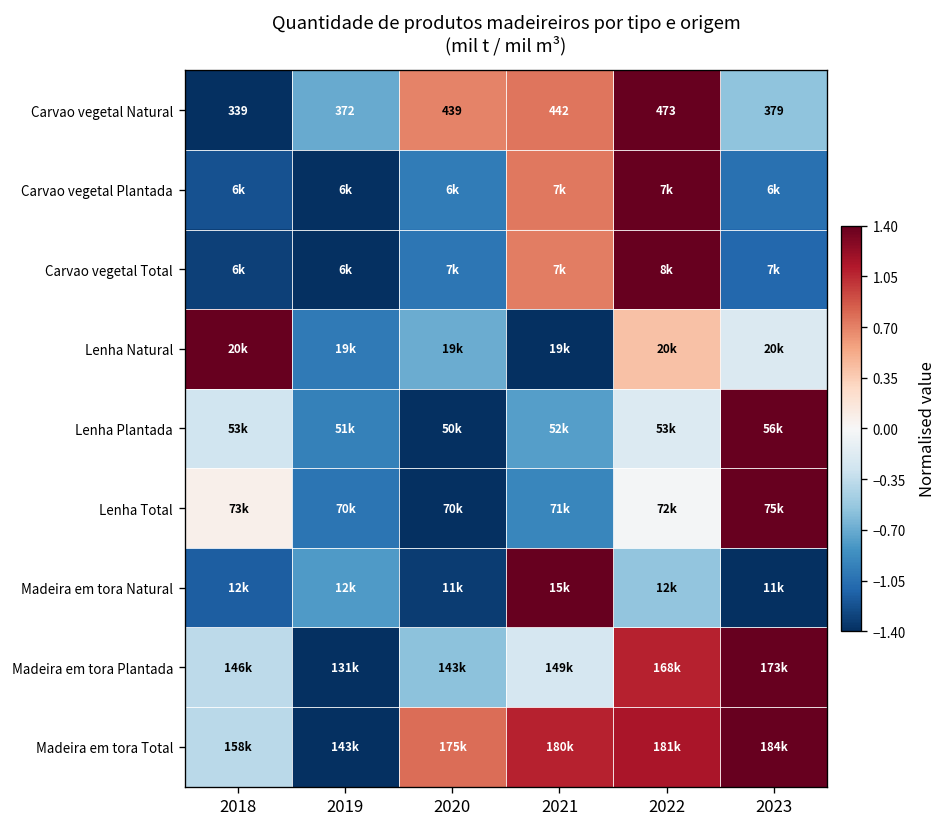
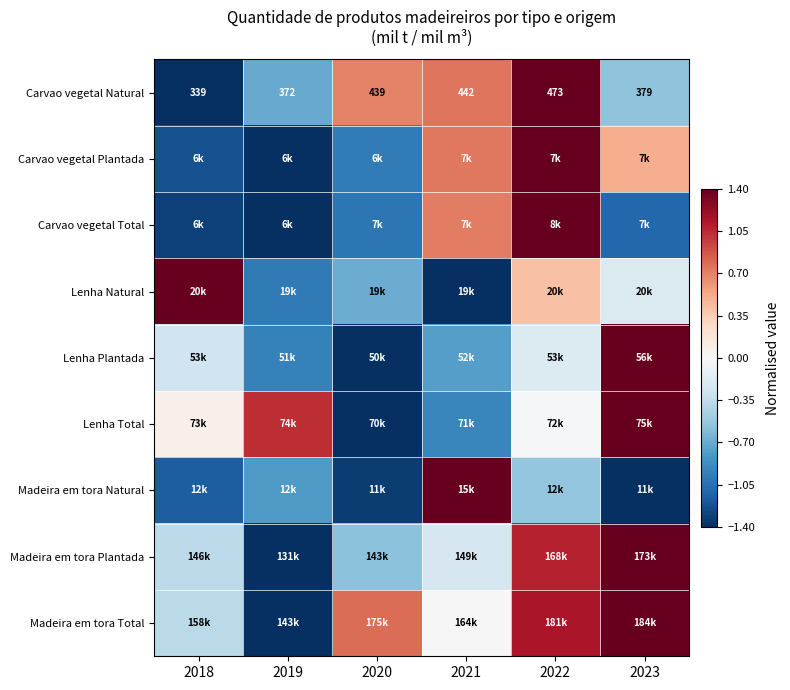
  {
    "Carvao vegetal Natural": {
      "2018": "339",
      "2019": "372",
      "2020": "439",
      "2021": "442",
      "2022": "473",
      "2023": "379"
    },
    "Carvao vegetal Plantada": {
      "2018": "6k",
      "2019": "6k",
      "2020": "6k",
      "2021": "7k",
      "2022": "7k",
-     "2023": "6k"
+     "2023": "7k"
    },
    "Carvao vegetal Total": {
      "2018": "6k",
      "2019": "6k",
      "2020": "7k",
      "2021": "7k",
      "2022": "8k",
      "2023": "7k"
    },
    "Lenha Natural": {
      "2018": "20k",
      "2019": "19k",
      "2020": "19k",
      "2021": "19k",
      "2022": "20k",
      "2023": "20k"
    },
    "Lenha Plantada": {
      "2018": "53k",
      "2019": "51k",
      "2020": "50k",
      "2021": "52k",
      "2022": "53k",
      "2023": "56k"
    },
    "Lenha Total": {
      "2018": "73k",
-     "2019": "70k",
+     "2019": "74k",
      "2020": "70k",
      "2021": "71k",
      "2022": "72k",
      "2023": "75k"
    },
    "Madeira em tora Natural": {
      "2018": "12k",
      "2019": "12k",
      "2020": "11k",
      "2021": "15k",
      "2022": "12k",
      "2023": "11k"
    },
    "Madeira em tora Plantada": {
      "2018": "146k",
      "2019": "131k",
      "2020": "143k",
      "2021": "149k",
      "2022": "168k",
      "2023": "173k"
    },
    "Madeira em tora Total": {
      "2018": "158k",
      "2019": "143k",
      "2020": "175k",
-     "2021": "180k",
+     "2021": "164k",
      "2022": "181k",
      "2023": "184k"
    }
  }
